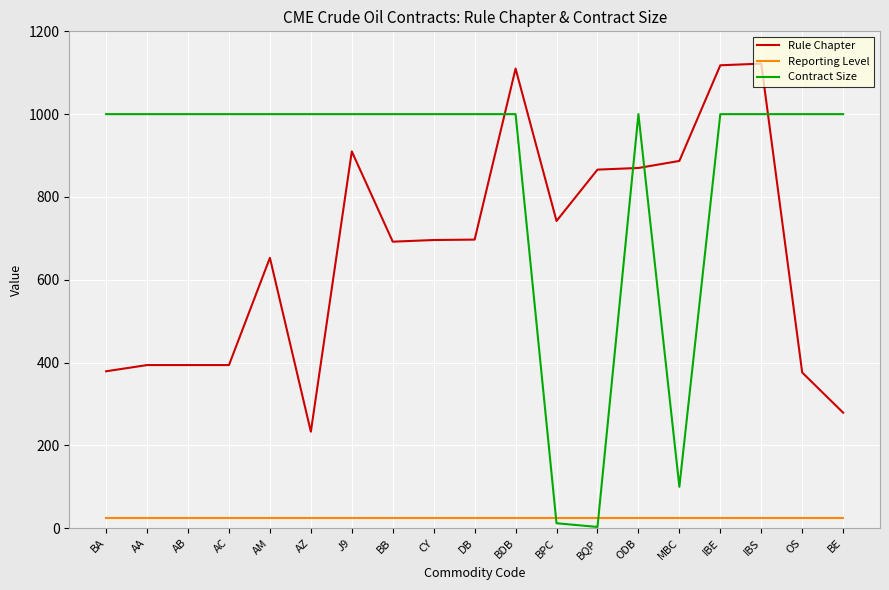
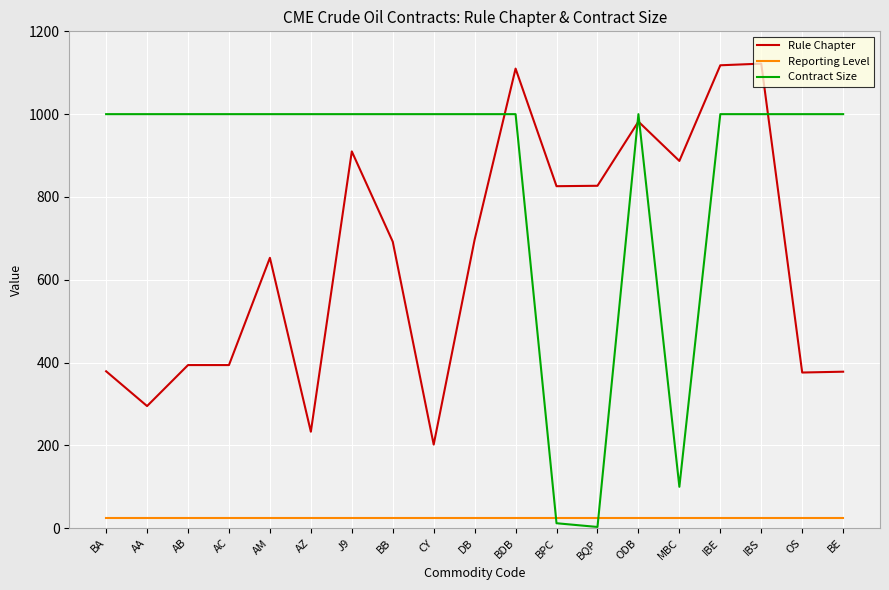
  {
    "Rule Chapter": {
      "BA": 380,
-     "AA": 390,
+     "AA": 300,
      "AB": 390,
      "AC": 390,
      "AM": 650,
      "AZ": 230,
      "J9": 910,
      "BB": 690,
-     "CY": 700,
+     "CY": 200,
      "DB": 700,
      "BDB": 1110,
-     "BPC": 740,
-     "BQP": 870,
-     "ODB": 870,
+     "BPC": 830,
+     "BQP": 830,
+     "ODB": 980,
      "MBC": 890,
      "IBE": 1120,
      "OS": 380,
-     "BE": 280
+     "BE": 380
    },
    "Reporting Level": {
      "BA": 30,
      "AA": 30,
      "AB": 30,
      "AC": 30,
      "AM": 30,
      "AZ": 30,
      "J9": 30,
      "BB": 30,
      "CY": 30,
      "DB": 30,
      "BDB": 30,
      "BPC": 30,
      "BQP": 30,
      "ODB": 30,
      "MBC": 30,
      "IBE": 30,
      "IBS": 30,
      "OS": 30,
      "BE": 30
    },
    "Contract Size": {
      "BA": 1000,
      "AA": 1000,
      "AB": 1000,
      "AC": 1000,
      "AM": 1000,
      "AZ": 1000,
      "J9": 1000,
      "BB": 1000,
      "CY": 1000,
      "DB": 1000,
      "BDB": 1000,
      "BPC": 10,
      "BQP": 0,
      "ODB": 1000,
      "MBC": 100,
      "IBE": 1000,
      "IBS": 1000,
      "OS": 1000,
      "BE": 1000
    }
  }
